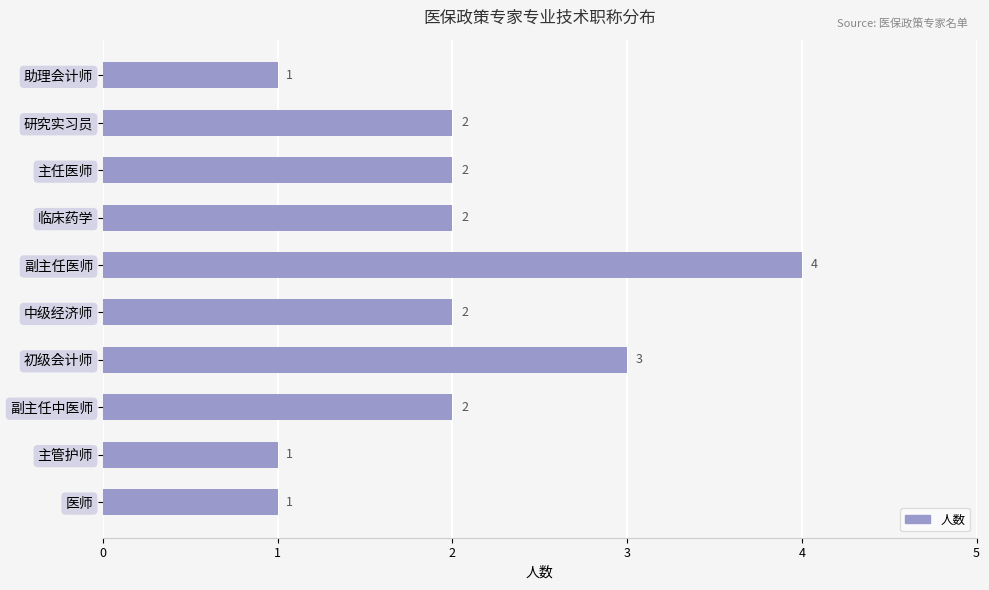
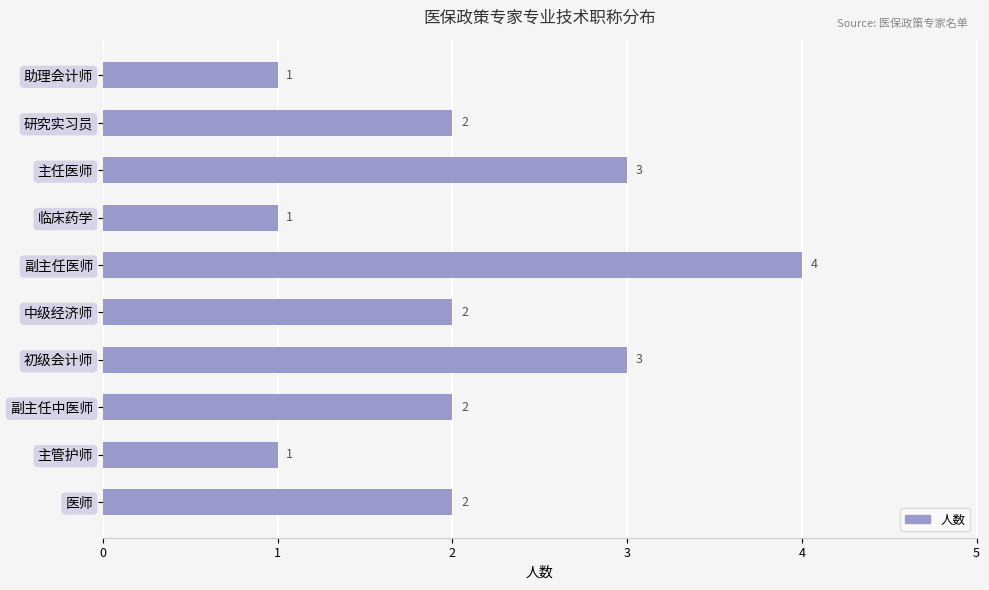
  {
    "助理会计师": 1,
    "研究实习员": 2,
-   "主任医师": 2,
-   "临床药学": 2,
+   "主任医师": 3,
+   "临床药学": 1,
    "副主任医师": 4,
    "中级经济师": 2,
    "初级会计师": 3,
    "副主任中医师": 2,
    "主管护师": 1,
-   "医师": 1
+   "医师": 2
  }
